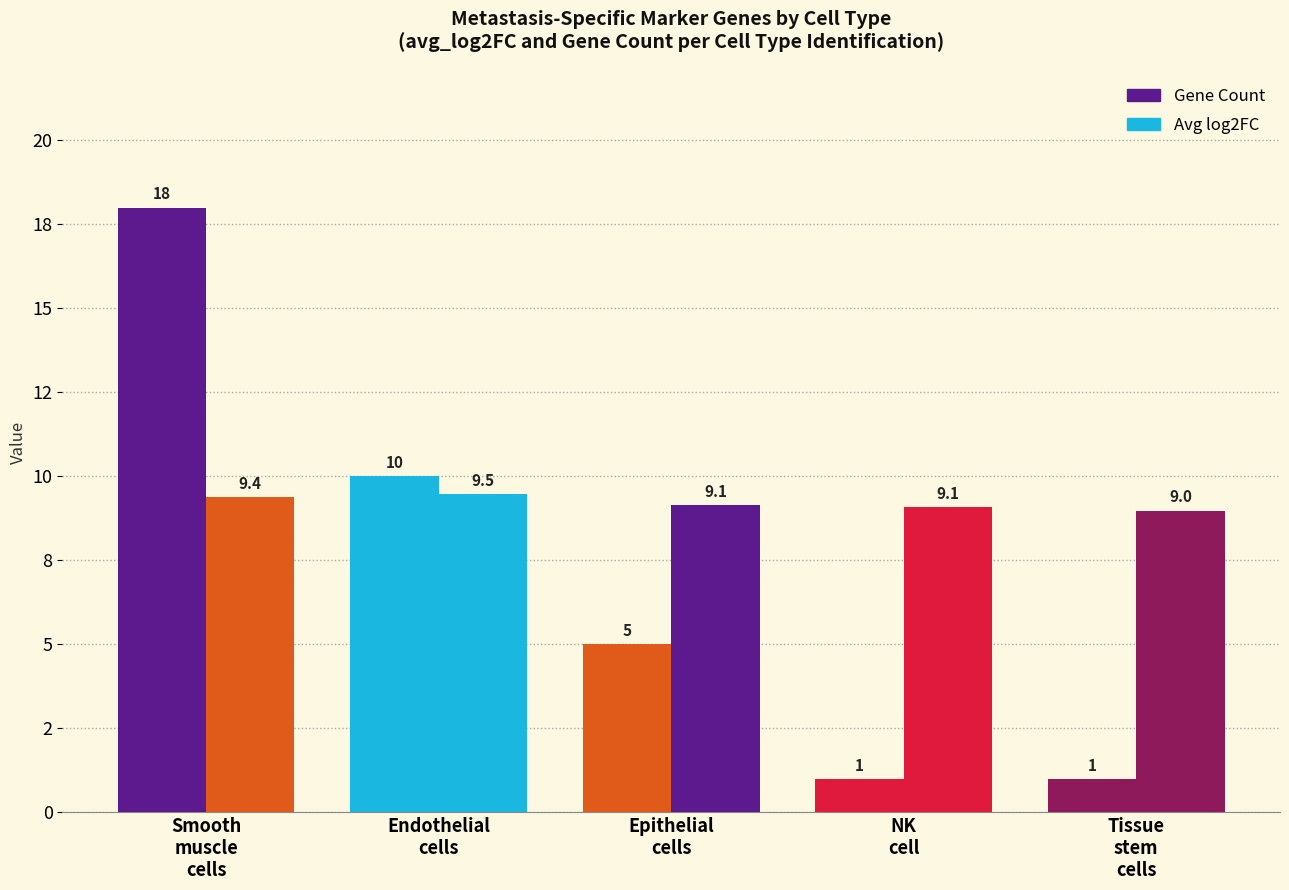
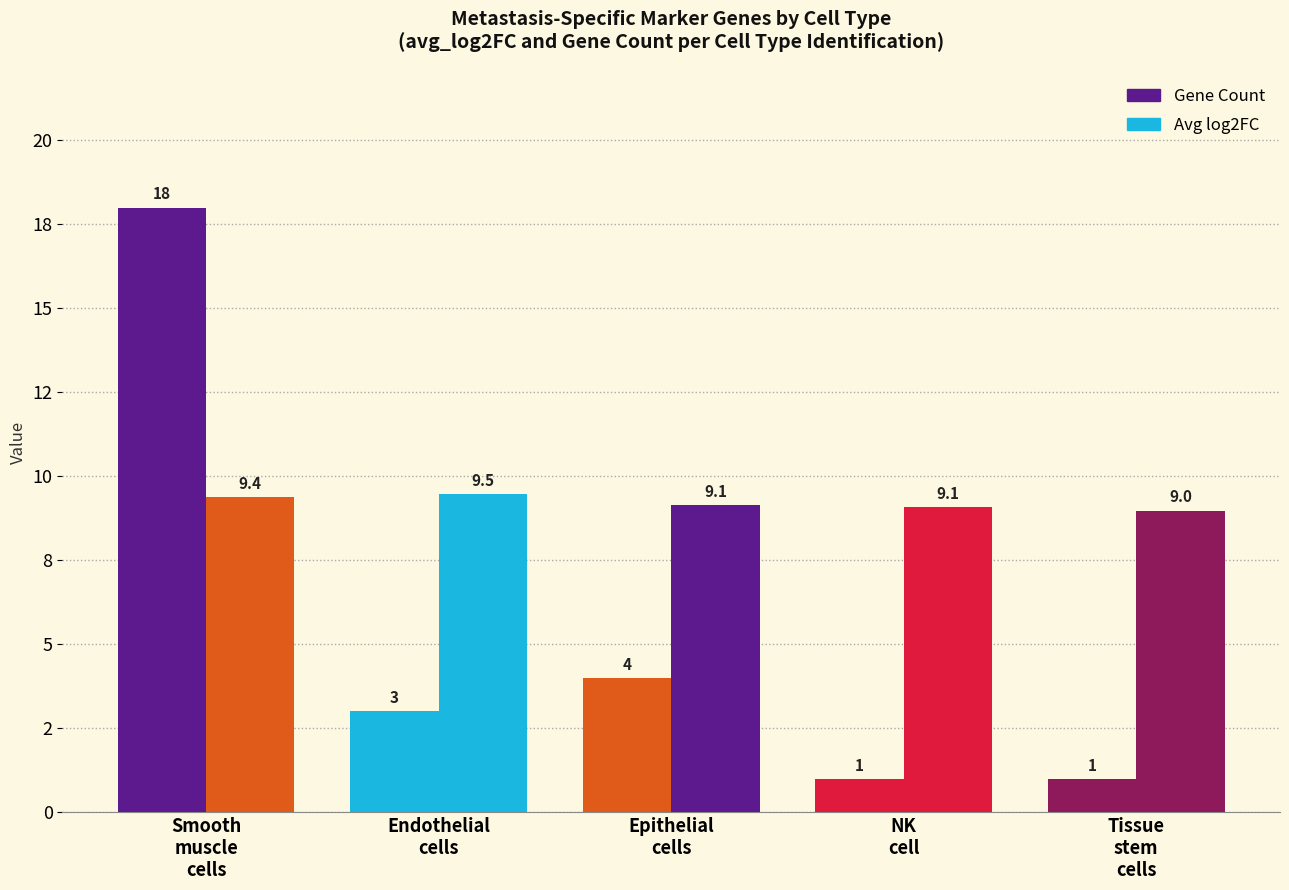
  {
    "Gene Count": {
      "Smooth muscle cells": 18,
-     "Endothelial cells": 10,
-     "Epithelial cells": 5,
+     "Endothelial cells": 3,
+     "Epithelial cells": 4,
      "NK cell": 1,
      "Tissue stem cells": 1
    }
  }
